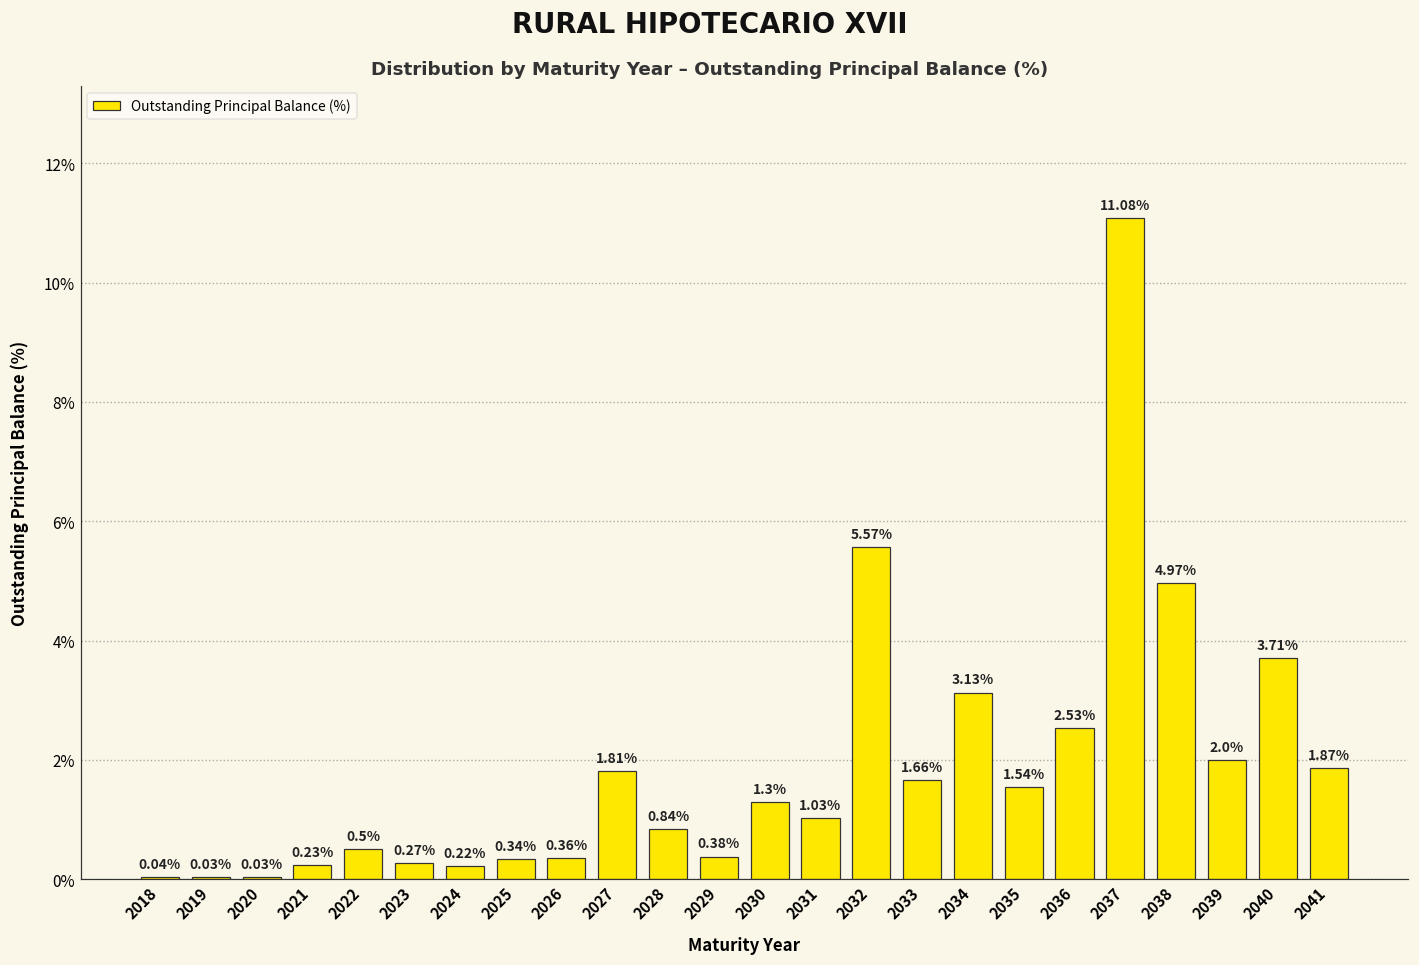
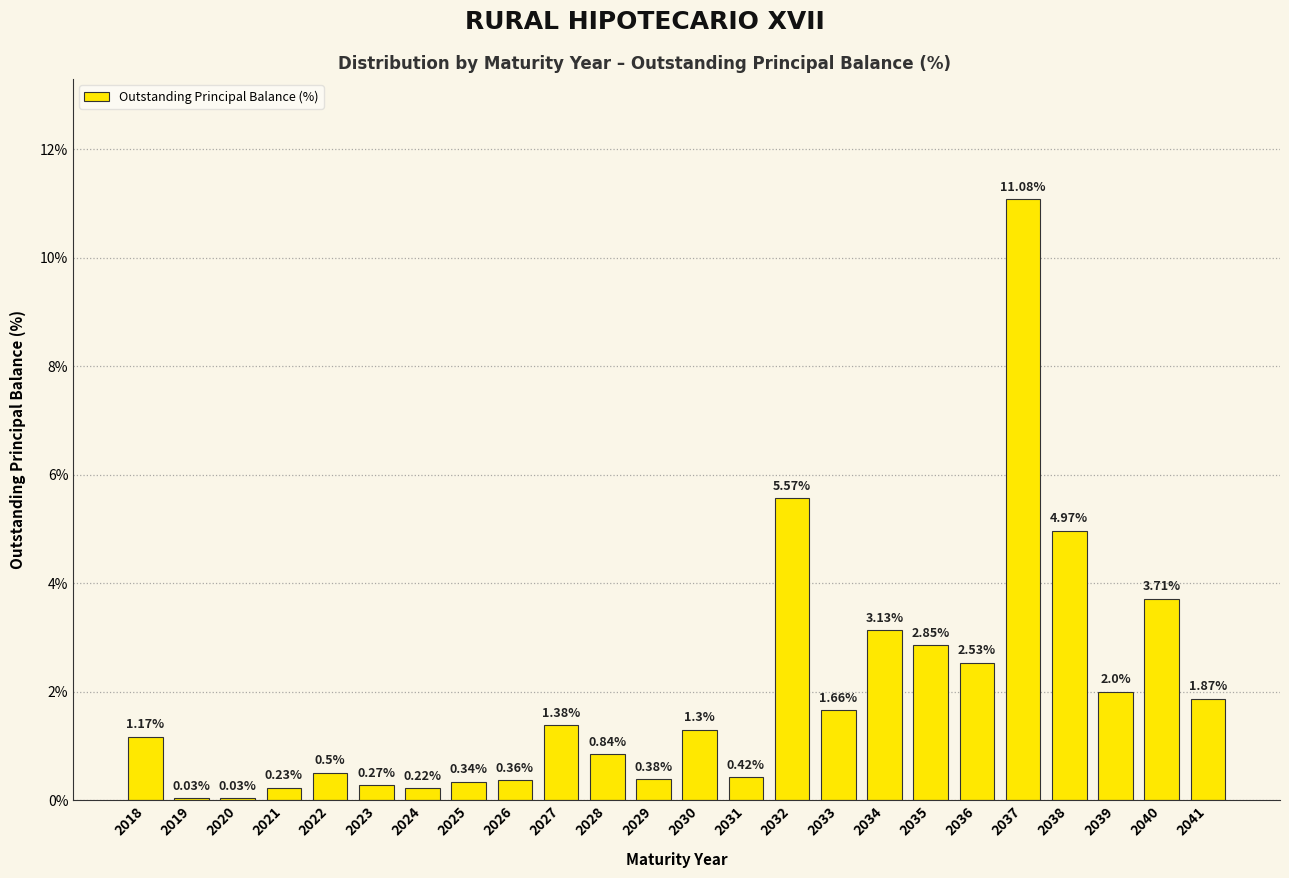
  {
-   "2018": "0.04%",
+   "2018": "1.17%",
    "2019": "0.03%",
    "2020": "0.03%",
    "2021": "0.23%",
    "2022": "0.5%",
    "2023": "0.27%",
    "2024": "0.22%",
    "2025": "0.34%",
    "2026": "0.36%",
-   "2027": "1.81%",
+   "2027": "1.38%",
    "2028": "0.84%",
    "2029": "0.38%",
    "2030": "1.3%",
-   "2031": "1.03%",
+   "2031": "0.42%",
    "2032": "5.57%",
    "2033": "1.66%",
    "2034": "3.13%",
-   "2035": "1.54%",
+   "2035": "2.85%",
    "2036": "2.53%",
    "2037": "11.08%",
    "2038": "4.97%",
    "2039": "2.0%",
    "2040": "3.71%",
    "2041": "1.87%"
  }
